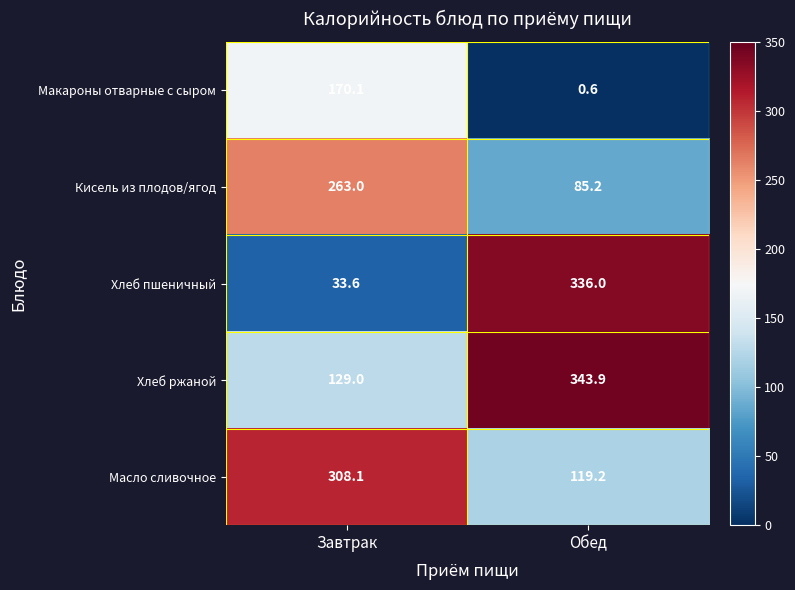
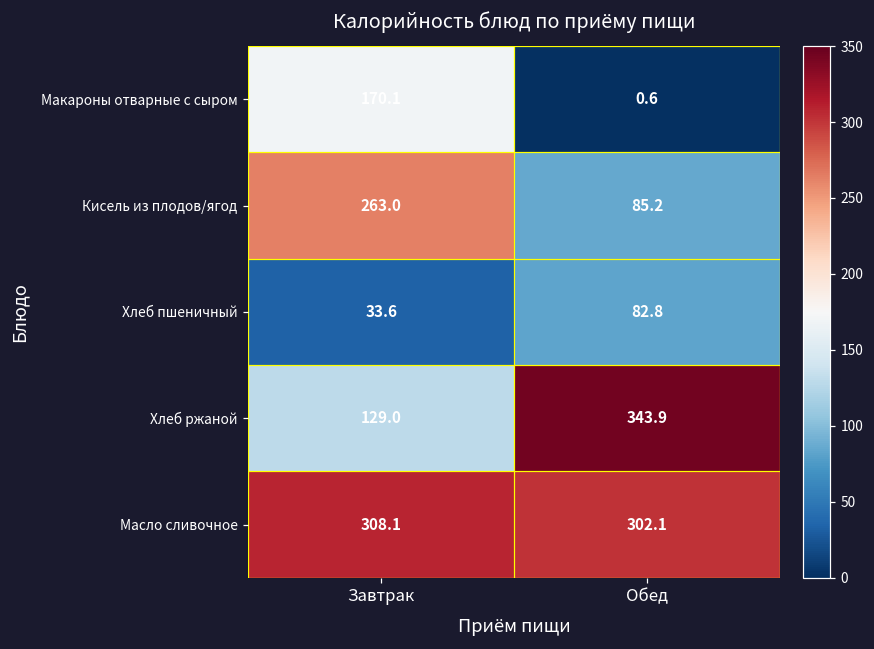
  {
    "Макароны отварные с сыром": {
      "Обед": 0.6
    },
    "Кисель из плодов/ягод": {
      "Завтрак": 263.0,
      "Обед": 85.2
    },
    "Хлеб пшеничный": {
      "Завтрак": 33.6,
-     "Обед": 336.0
+     "Обед": 82.8
    },
    "Хлеб ржаной": {
      "Завтрак": 129.0,
      "Обед": 343.9
    },
    "Масло сливочное": {
      "Завтрак": 308.1,
-     "Обед": 119.2
+     "Обед": 302.1
    }
  }
